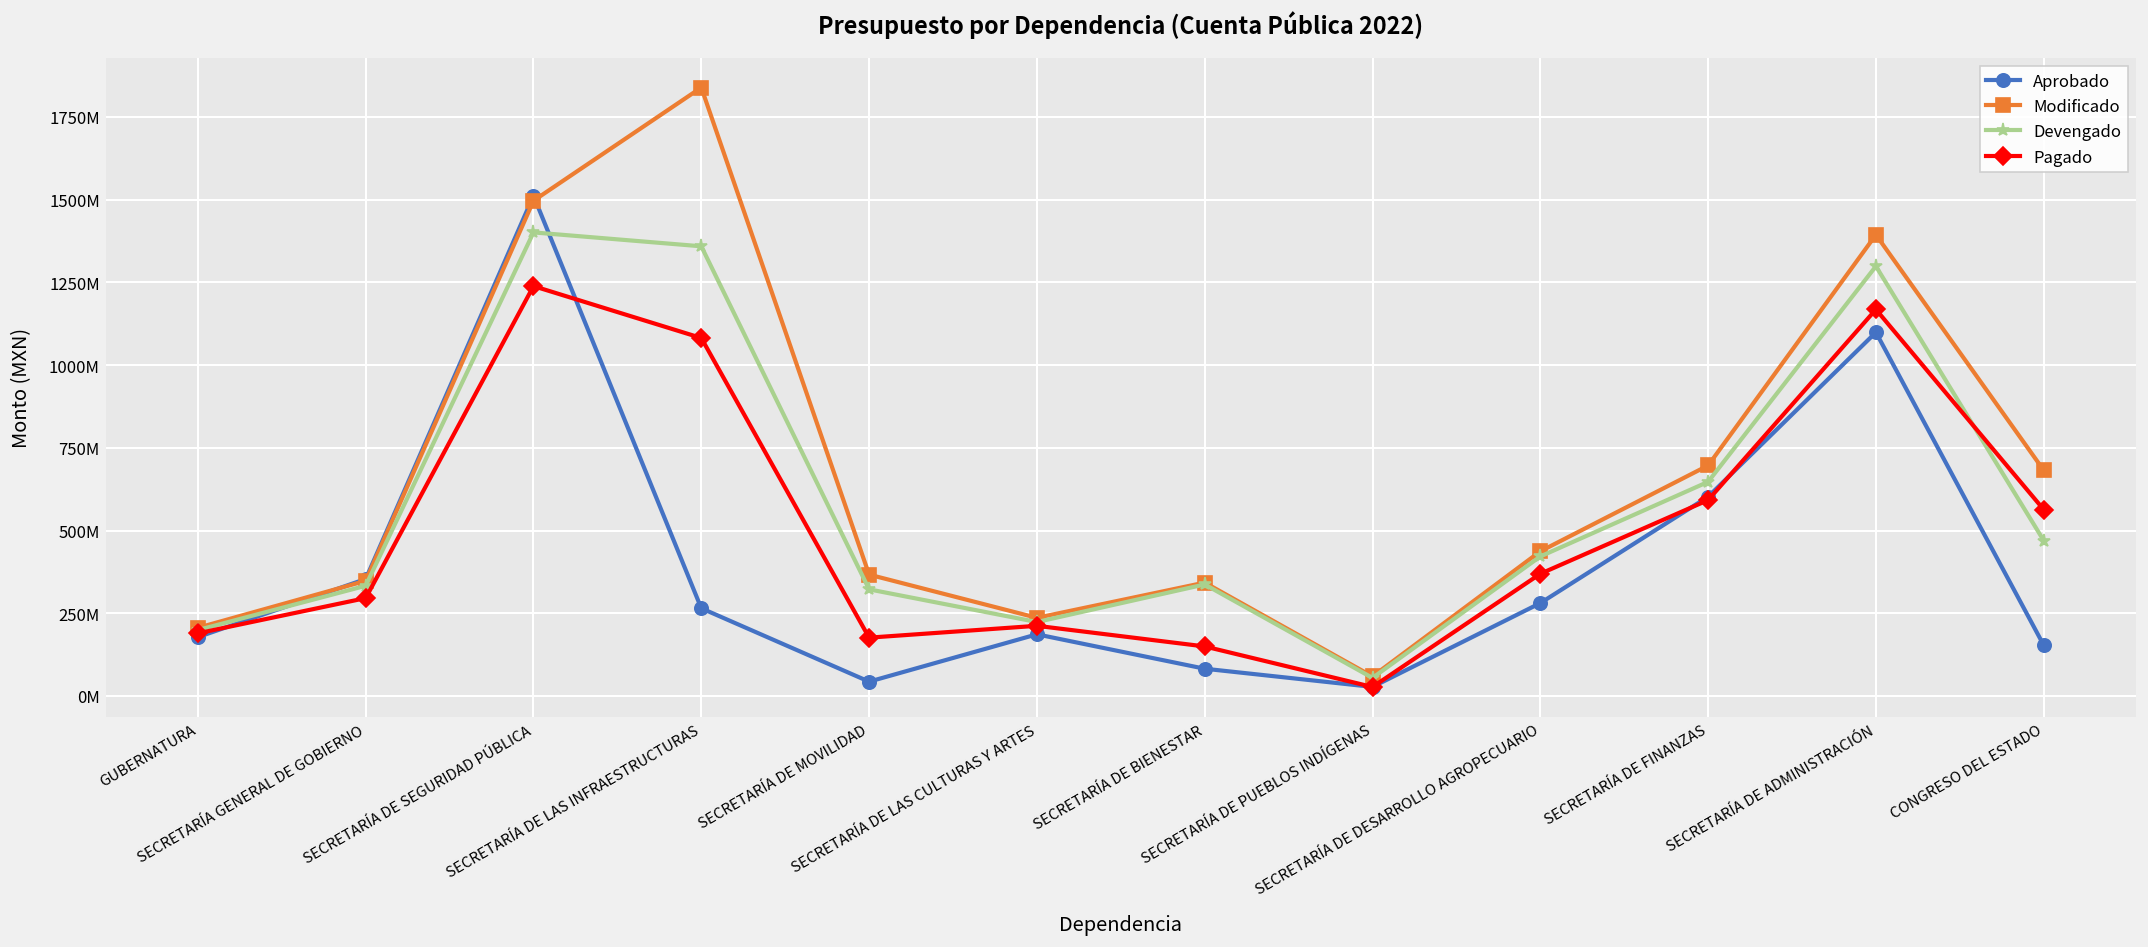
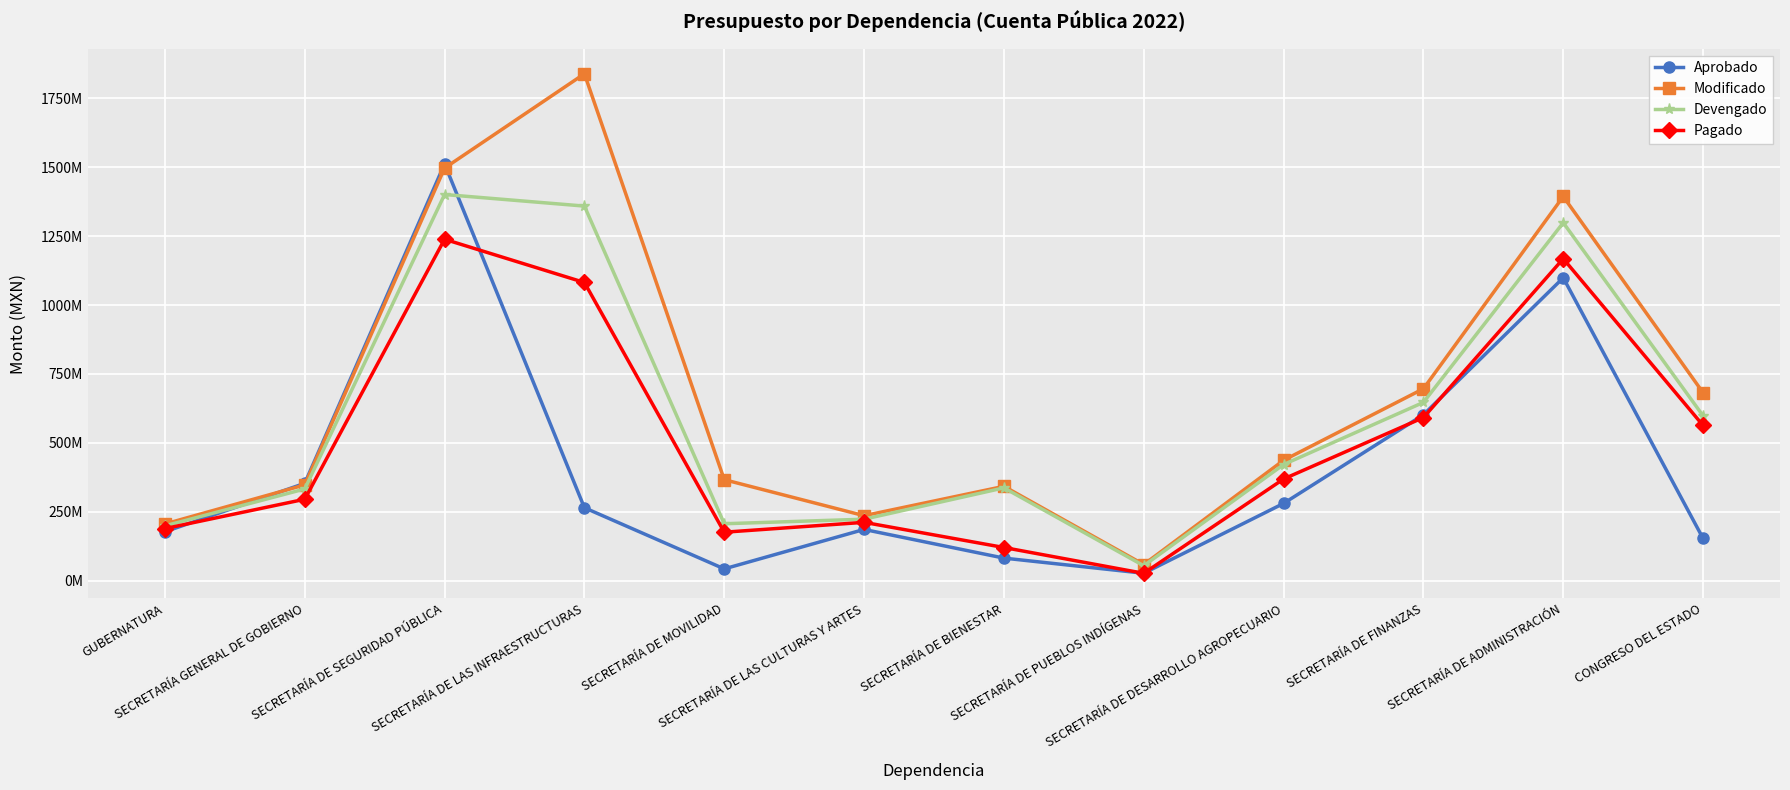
  {
    "Aprobado": {
      "GUBERNATURA": 180000000,
      "SECRETARÍA DE SEGURIDAD PÚBLICA": 1510000000,
      "SECRETARÍA DE LAS INFRAESTRUCTURAS": 260000000,
      "SECRETARÍA DE MOVILIDAD": 40000000,
      "SECRETARÍA DE LAS CULTURAS Y ARTES": 190000000,
      "SECRETARÍA DE BIENESTAR": 80000000,
      "SECRETARÍA DE DESARROLLO AGROPECUARIO": 280000000,
      "SECRETARÍA DE FINANZAS": 600000000,
      "SECRETARÍA DE ADMINISTRACIÓN": 1100000000,
      "CONGRESO DEL ESTADO": 150000000
    },
    "Modificado": {
      "SECRETARÍA DE SEGURIDAD PÚBLICA": 1500000000,
      "SECRETARÍA DE LAS INFRAESTRUCTURAS": 1840000000,
      "SECRETARÍA DE MOVILIDAD": 370000000,
      "SECRETARÍA DE LAS CULTURAS Y ARTES": 240000000,
      "SECRETARÍA DE DESARROLLO AGROPECUARIO": 440000000,
      "SECRETARÍA DE FINANZAS": 700000000,
      "SECRETARÍA DE ADMINISTRACIÓN": 1390000000,
      "CONGRESO DEL ESTADO": 680000000
    },
    "Devengado": {
      "SECRETARÍA GENERAL DE GOBIERNO": 330000000,
      "SECRETARÍA DE SEGURIDAD PÚBLICA": 1400000000,
      "SECRETARÍA DE LAS INFRAESTRUCTURAS": 1360000000,
-     "SECRETARÍA DE MOVILIDAD": 320000000,
+     "SECRETARÍA DE MOVILIDAD": 210000000,
      "SECRETARÍA DE LAS CULTURAS Y ARTES": 220000000,
      "SECRETARÍA DE DESARROLLO AGROPECUARIO": 420000000,
      "SECRETARÍA DE FINANZAS": 650000000,
      "SECRETARÍA DE ADMINISTRACIÓN": 1300000000,
-     "CONGRESO DEL ESTADO": 470000000
+     "CONGRESO DEL ESTADO": 600000000
    },
    "Pagado": {
      "GUBERNATURA": 190000000,
      "SECRETARÍA GENERAL DE GOBIERNO": 300000000,
      "SECRETARÍA DE SEGURIDAD PÚBLICA": 1240000000,
      "SECRETARÍA DE LAS INFRAESTRUCTURAS": 1080000000,
      "SECRETARÍA DE MOVILIDAD": 180000000,
      "SECRETARÍA DE LAS CULTURAS Y ARTES": 210000000,
-     "SECRETARÍA DE BIENESTAR": 150000000,
+     "SECRETARÍA DE BIENESTAR": 120000000,
      "SECRETARÍA DE DESARROLLO AGROPECUARIO": 370000000,
      "SECRETARÍA DE FINANZAS": 590000000,
      "SECRETARÍA DE ADMINISTRACIÓN": 1170000000,
      "CONGRESO DEL ESTADO": 560000000
    }
  }
